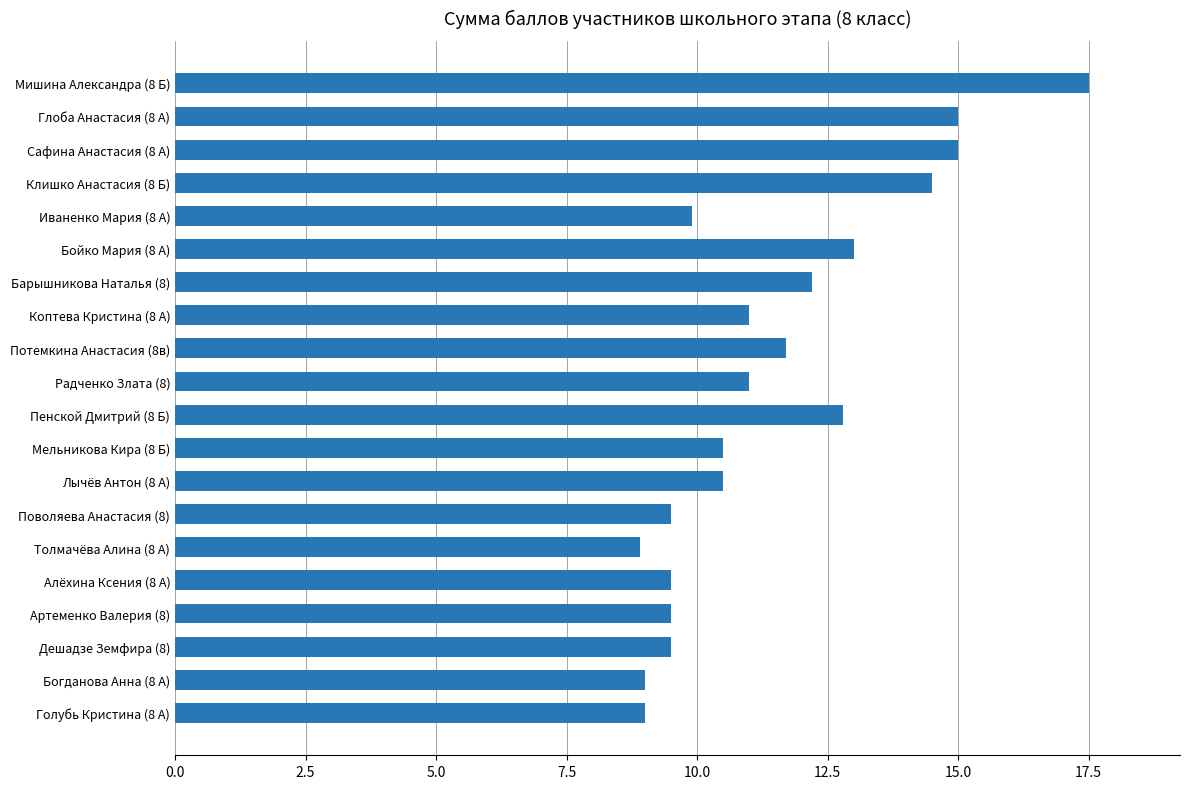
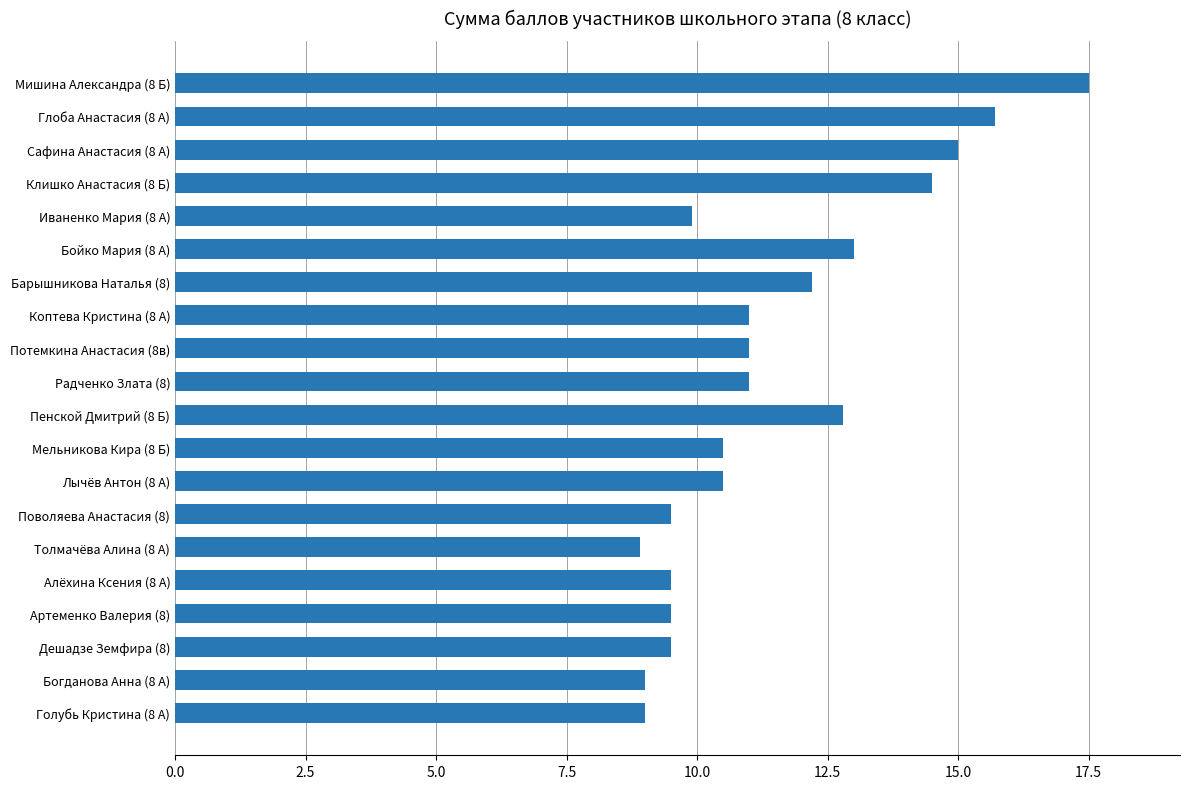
  {
    "Мишина Александра (8 Б)": 17.5,
-   "Глоба Анастасия (8 А)": 15.0,
+   "Глоба Анастасия (8 А)": 15.7,
    "Сафина Анастасия (8 А)": 15.0,
    "Клишко Анастасия (8 Б)": 14.5,
    "Иваненко Мария (8 А)": 9.9,
    "Бойко Мария (8 А)": 13.0,
    "Барышникова Наталья (8)": 12.2,
    "Коптева Кристина (8 А)": 11.0,
-   "Потемкина Анастасия (8в)": 11.7,
+   "Потемкина Анастасия (8в)": 11.0,
    "Радченко Злата (8)": 11.0,
    "Пенской Дмитрий (8 Б)": 12.8,
    "Мельникова Кира (8 Б)": 10.5,
    "Лычёв Антон (8 А)": 10.5,
    "Поволяева Анастасия (8)": 9.5,
    "Толмачёва Алина (8 А)": 8.9,
    "Алёхина Ксения (8 А)": 9.5,
    "Артеменко Валерия (8)": 9.5,
    "Дешадзе Земфира (8)": 9.5,
    "Богданова Анна (8 А)": 9.0,
    "Голубь Кристина (8 А)": 9.0
  }
